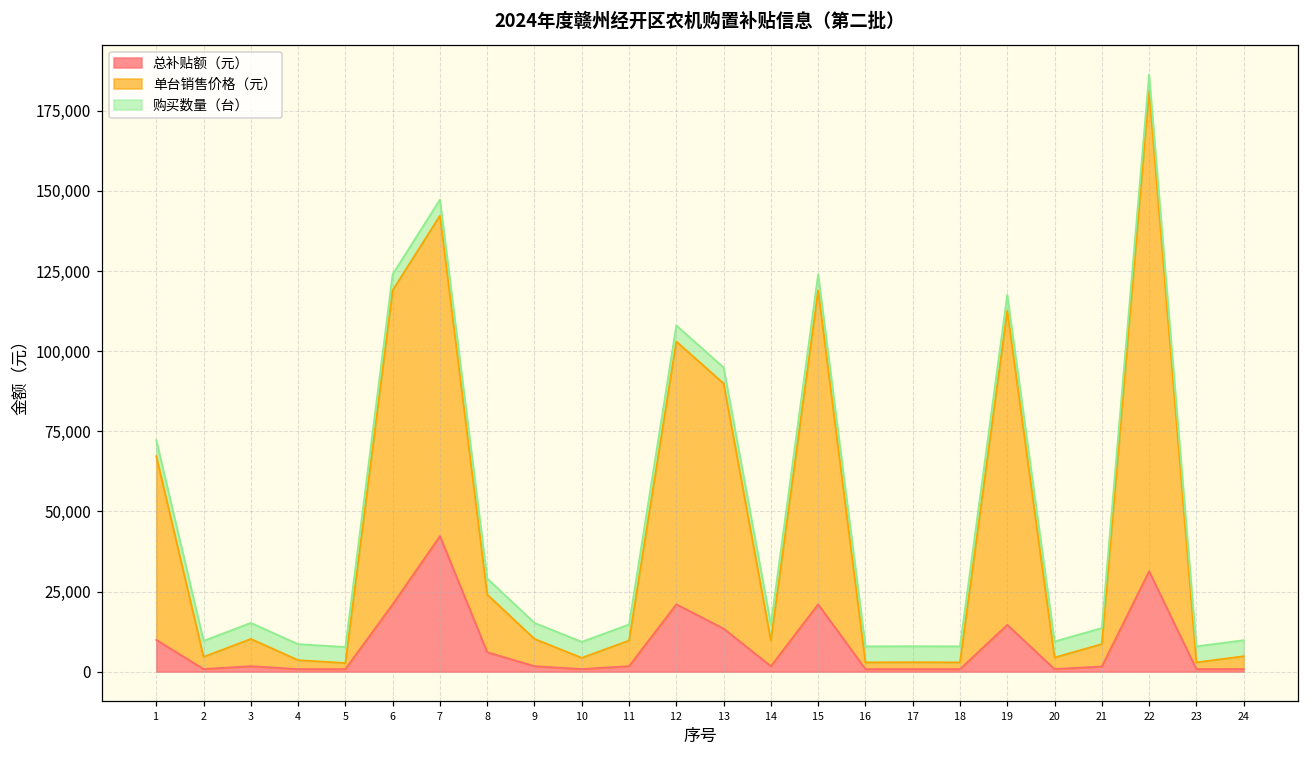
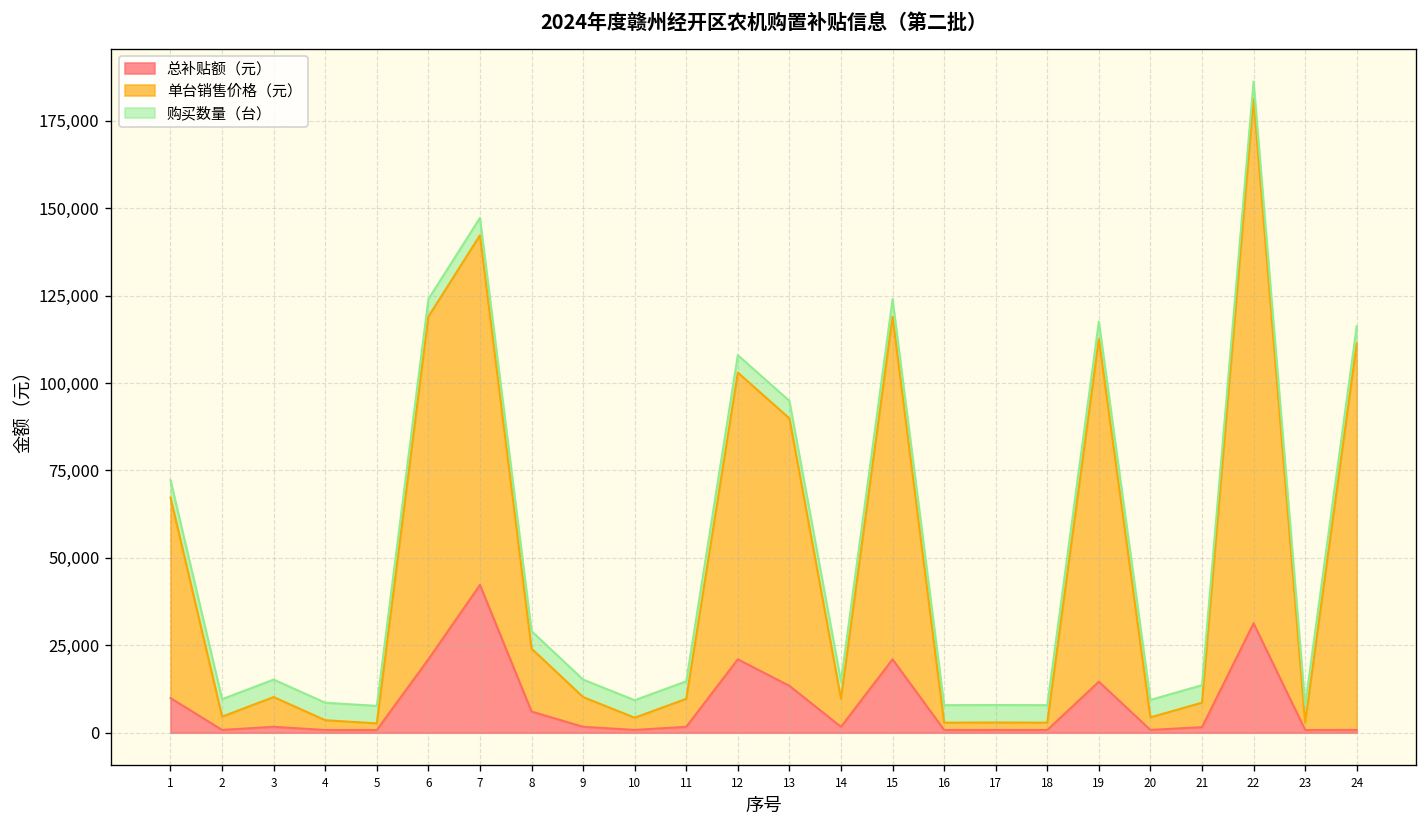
  {
    "总补贴额（元）": {
      "1": "10,000",
      "2": "1,000",
      "3": "2,000",
      "4": "1,000",
      "5": "1,000",
      "6": "21,000",
      "7": "42,000",
      "8": "6,000",
      "9": "2,000",
      "10": "1,000",
      "11": "2,000",
      "12": "21,000",
      "13": "13,000",
      "14": "2,000",
      "15": "21,000",
      "16": "1,000",
      "17": "1,000",
      "18": "1,000",
      "19": "15,000",
      "20": "1,000",
      "21": "2,000",
      "22": "31,000",
      "23": "1,000",
      "24": "1,000"
    },
    "单台销售价格（元）": {
      "1": "57,000",
      "2": "4,000",
      "3": "9,000",
      "4": "3,000",
      "5": "2,000",
      "6": "98,000",
      "7": "100,000",
      "8": "18,000",
      "9": "9,000",
      "10": "4,000",
      "11": "8,000",
      "12": "82,000",
      "13": "77,000",
      "14": "8,000",
      "15": "98,000",
      "16": "2,000",
      "17": "2,000",
      "18": "2,000",
      "19": "98,000",
      "20": "4,000",
      "21": "7,000",
      "22": "150,000",
      "23": "2,000",
-     "24": "4,000"
+     "24": "110,000"
    },
    "购买数量（台）": {
      "1": "5,000",
      "2": "5,000",
      "3": "5,000",
      "4": "5,000",
      "5": "5,000",
      "6": "5,000",
      "7": "5,000",
      "8": "5,000",
      "9": "5,000",
      "10": "5,000",
      "11": "5,000",
      "12": "5,000",
      "13": "5,000",
      "14": "5,000",
      "15": "5,000",
      "16": "5,000",
      "17": "5,000",
      "18": "5,000",
      "19": "5,000",
      "20": "5,000",
      "21": "5,000",
      "22": "5,000",
      "23": "5,000",
      "24": "5,000"
    }
  }
